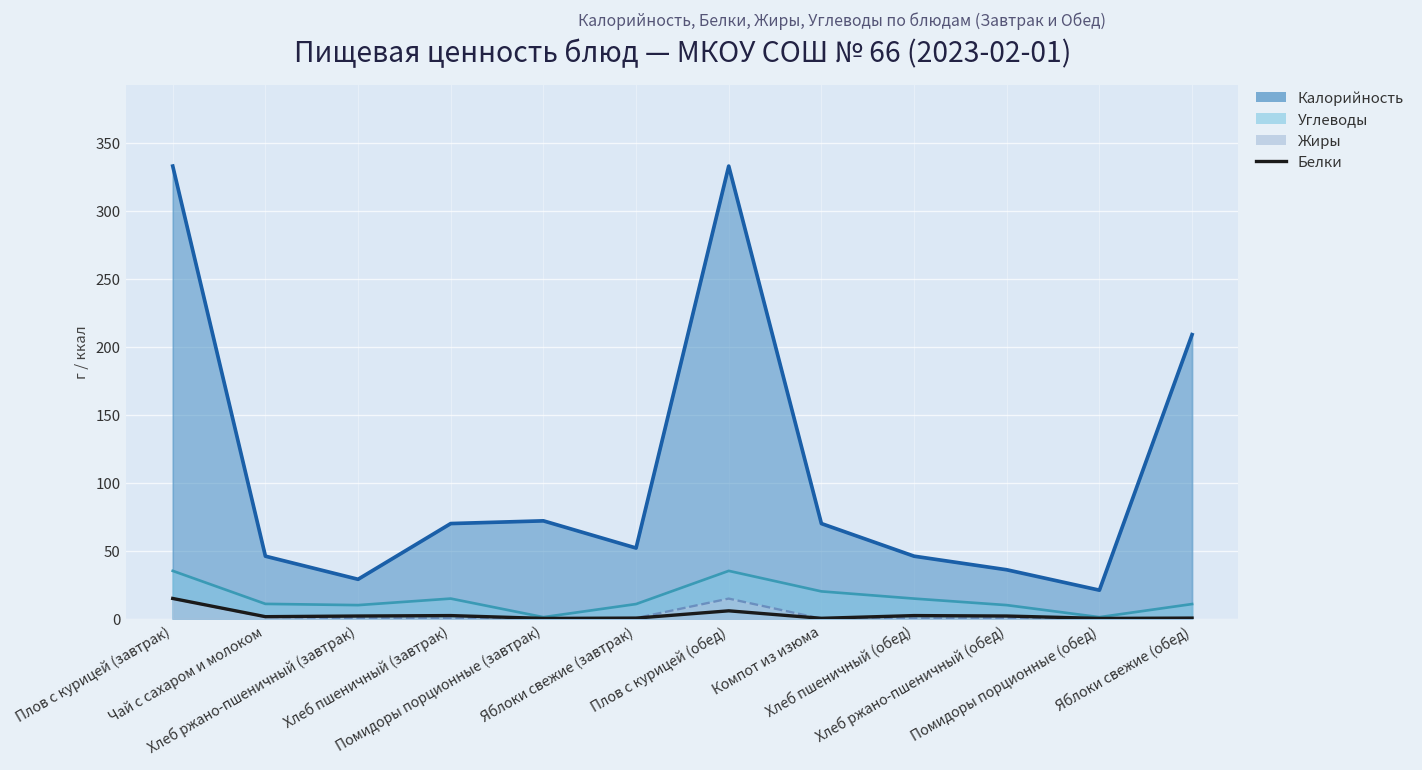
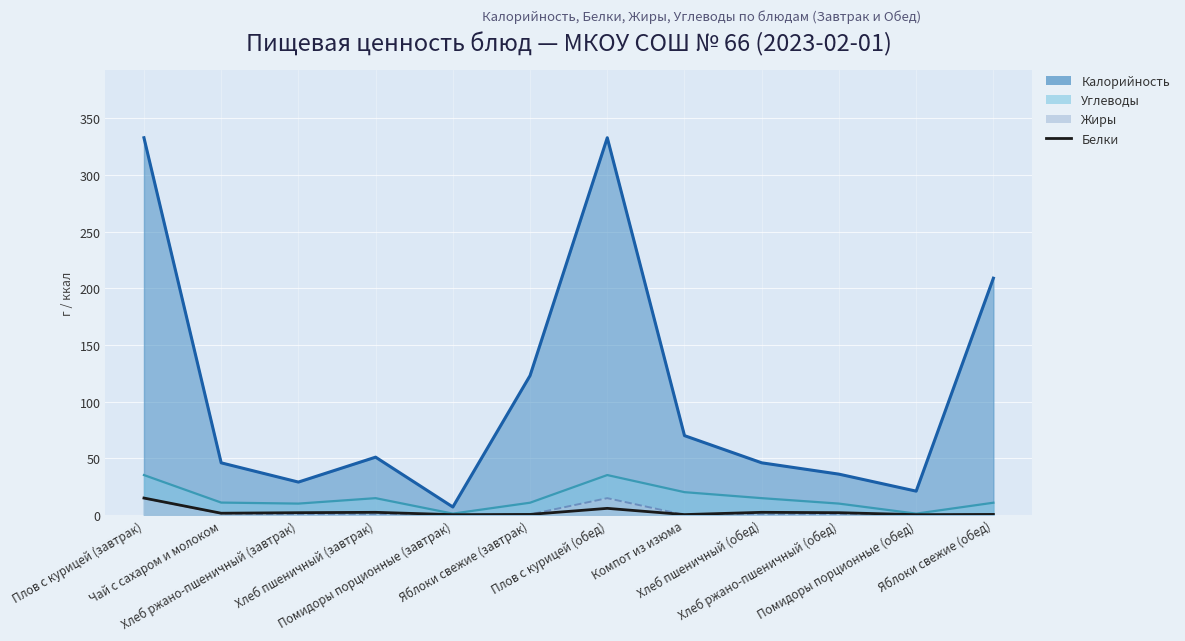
  {
    "Калорийность": {
      "Плов с курицей (завтрак)": 333,
      "Чай с сахаром и молоком": 46,
      "Хлеб ржано-пшеничный (завтрак)": 29,
-     "Хлеб пшеничный (завтрак)": 70,
-     "Помидоры порционные (завтрак)": 72,
-     "Яблоки свежие (завтрак)": 52,
+     "Хлеб пшеничный (завтрак)": 51,
+     "Помидоры порционные (завтрак)": 7,
+     "Яблоки свежие (завтрак)": 123,
      "Плов с курицей (обед)": 333,
      "Компот из изюма": 70,
      "Хлеб пшеничный (обед)": 46,
      "Хлеб ржано-пшеничный (обед)": 36,
      "Помидоры порционные (обед)": 21,
      "Яблоки свежие (обед)": 209
    },
    "Белки": {
      "Плов с курицей (обед)": 6
    }
  }
